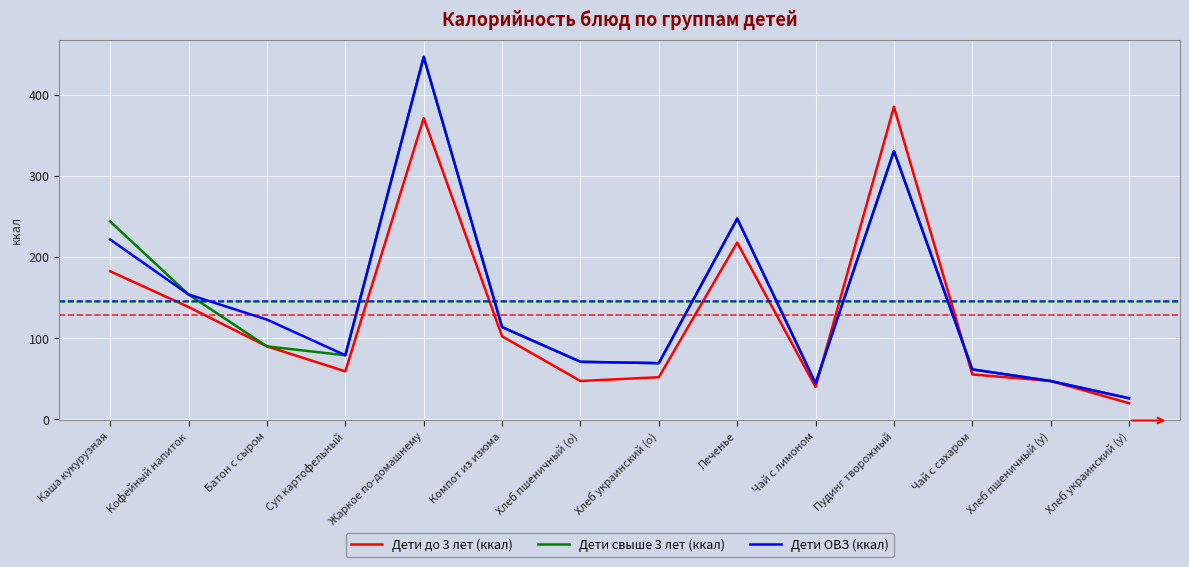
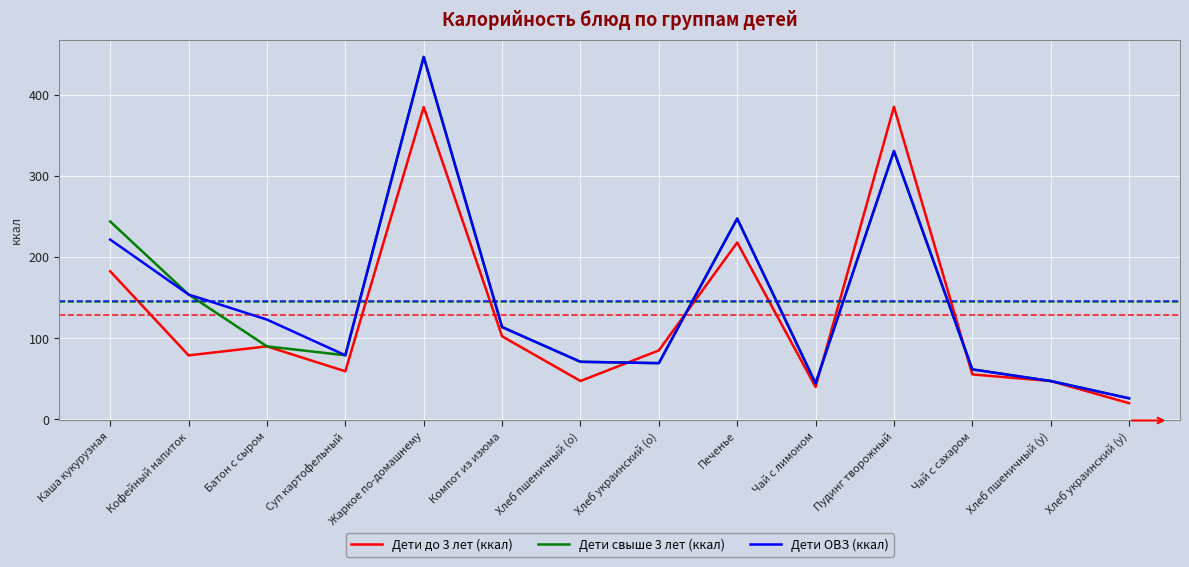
  {
    "Дети до 3 лет (ккал)": {
      "Каша кукурузная": 180,
-     "Кофейный напиток": 140,
+     "Кофейный напиток": 80,
      "Суп картофельный": 60,
-     "Жаркое по-домашнему": 370,
+     "Жаркое по-домашнему": 390,
      "Компот из изюма": 100,
      "Хлеб пшеничный (о)": 50,
-     "Хлеб украинский (о)": 50,
+     "Хлеб украинский (о)": 90,
      "Печенье": 220,
      "Чай с лимоном": 40,
      "Пудинг творожный": 390,
      "Чай с сахаром": 60,
      "Хлеб украинский (у)": 20
    },
    "Дети свыше 3 лет (ккал)": {
      "Каша кукурузная": 240
    },
    "Дети ОВЗ (ккал)": {
      "Каша кукурузная": 220,
      "Батон с сыром": 120
    }
  }
